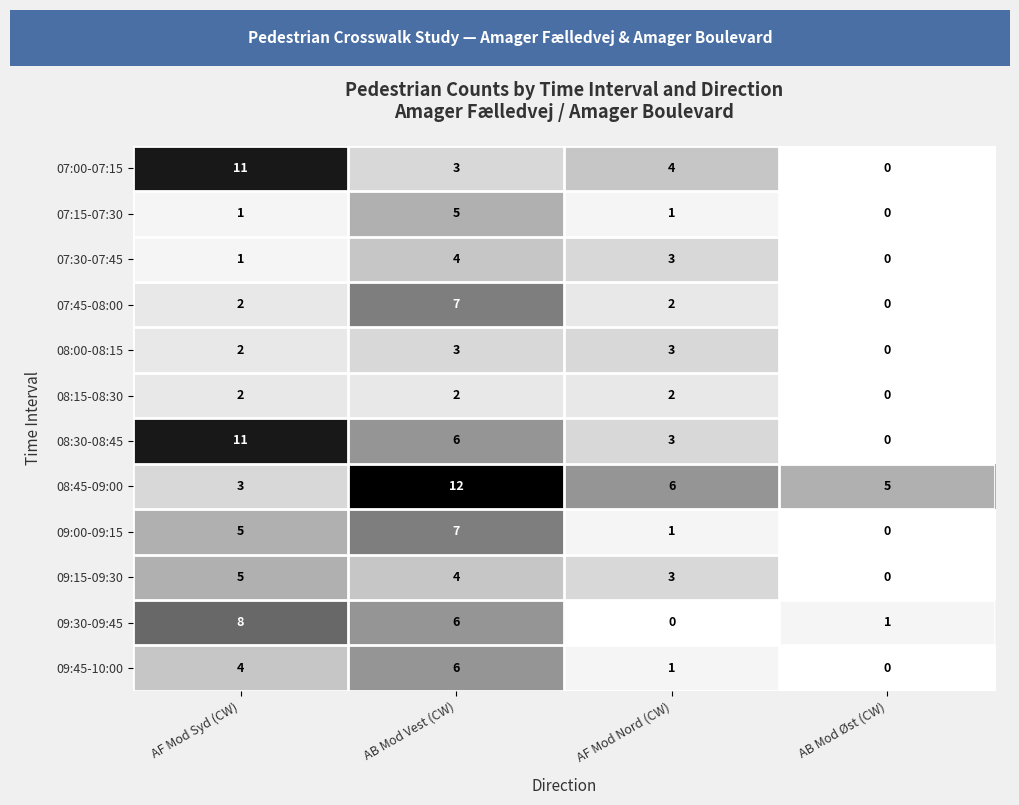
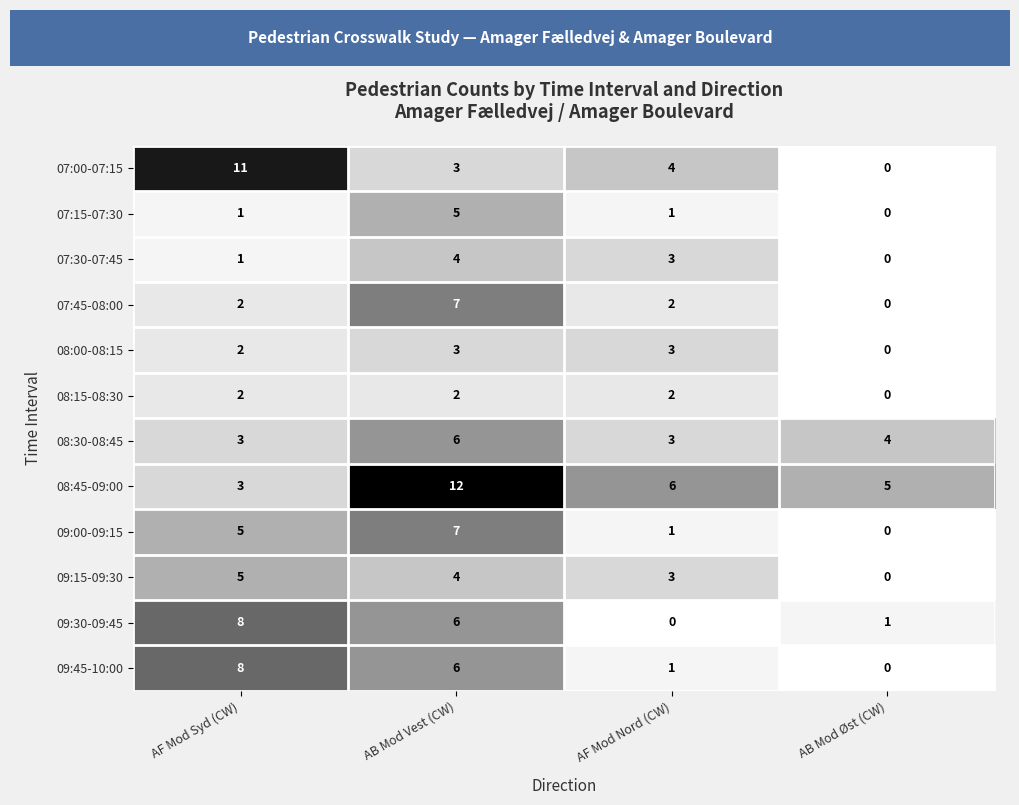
  {
    "07:00-07:15": {
      "AF Mod Syd (CW)": 11,
      "AB Mod Vest (CW)": 3,
      "AF Mod Nord (CW)": 4,
      "AB Mod Øst (CW)": 0
    },
    "07:15-07:30": {
      "AF Mod Syd (CW)": 1,
      "AB Mod Vest (CW)": 5,
      "AF Mod Nord (CW)": 1,
      "AB Mod Øst (CW)": 0
    },
    "07:30-07:45": {
      "AF Mod Syd (CW)": 1,
      "AB Mod Vest (CW)": 4,
      "AF Mod Nord (CW)": 3,
      "AB Mod Øst (CW)": 0
    },
    "07:45-08:00": {
      "AF Mod Syd (CW)": 2,
      "AB Mod Vest (CW)": 7,
      "AF Mod Nord (CW)": 2,
      "AB Mod Øst (CW)": 0
    },
    "08:00-08:15": {
      "AF Mod Syd (CW)": 2,
      "AB Mod Vest (CW)": 3,
      "AF Mod Nord (CW)": 3,
      "AB Mod Øst (CW)": 0
    },
    "08:15-08:30": {
      "AF Mod Syd (CW)": 2,
      "AB Mod Vest (CW)": 2,
      "AF Mod Nord (CW)": 2,
      "AB Mod Øst (CW)": 0
    },
    "08:30-08:45": {
-     "AF Mod Syd (CW)": 11,
+     "AF Mod Syd (CW)": 3,
      "AB Mod Vest (CW)": 6,
      "AF Mod Nord (CW)": 3,
-     "AB Mod Øst (CW)": 0
+     "AB Mod Øst (CW)": 4
    },
    "08:45-09:00": {
      "AF Mod Syd (CW)": 3,
      "AB Mod Vest (CW)": 12,
      "AF Mod Nord (CW)": 6,
      "AB Mod Øst (CW)": 5
    },
    "09:00-09:15": {
      "AF Mod Syd (CW)": 5,
      "AB Mod Vest (CW)": 7,
      "AF Mod Nord (CW)": 1,
      "AB Mod Øst (CW)": 0
    },
    "09:15-09:30": {
      "AF Mod Syd (CW)": 5,
      "AB Mod Vest (CW)": 4,
      "AF Mod Nord (CW)": 3,
      "AB Mod Øst (CW)": 0
    },
    "09:30-09:45": {
      "AF Mod Syd (CW)": 8,
      "AB Mod Vest (CW)": 6,
      "AF Mod Nord (CW)": 0,
      "AB Mod Øst (CW)": 1
    },
    "09:45-10:00": {
-     "AF Mod Syd (CW)": 4,
+     "AF Mod Syd (CW)": 8,
      "AB Mod Vest (CW)": 6,
      "AF Mod Nord (CW)": 1,
      "AB Mod Øst (CW)": 0
    }
  }
